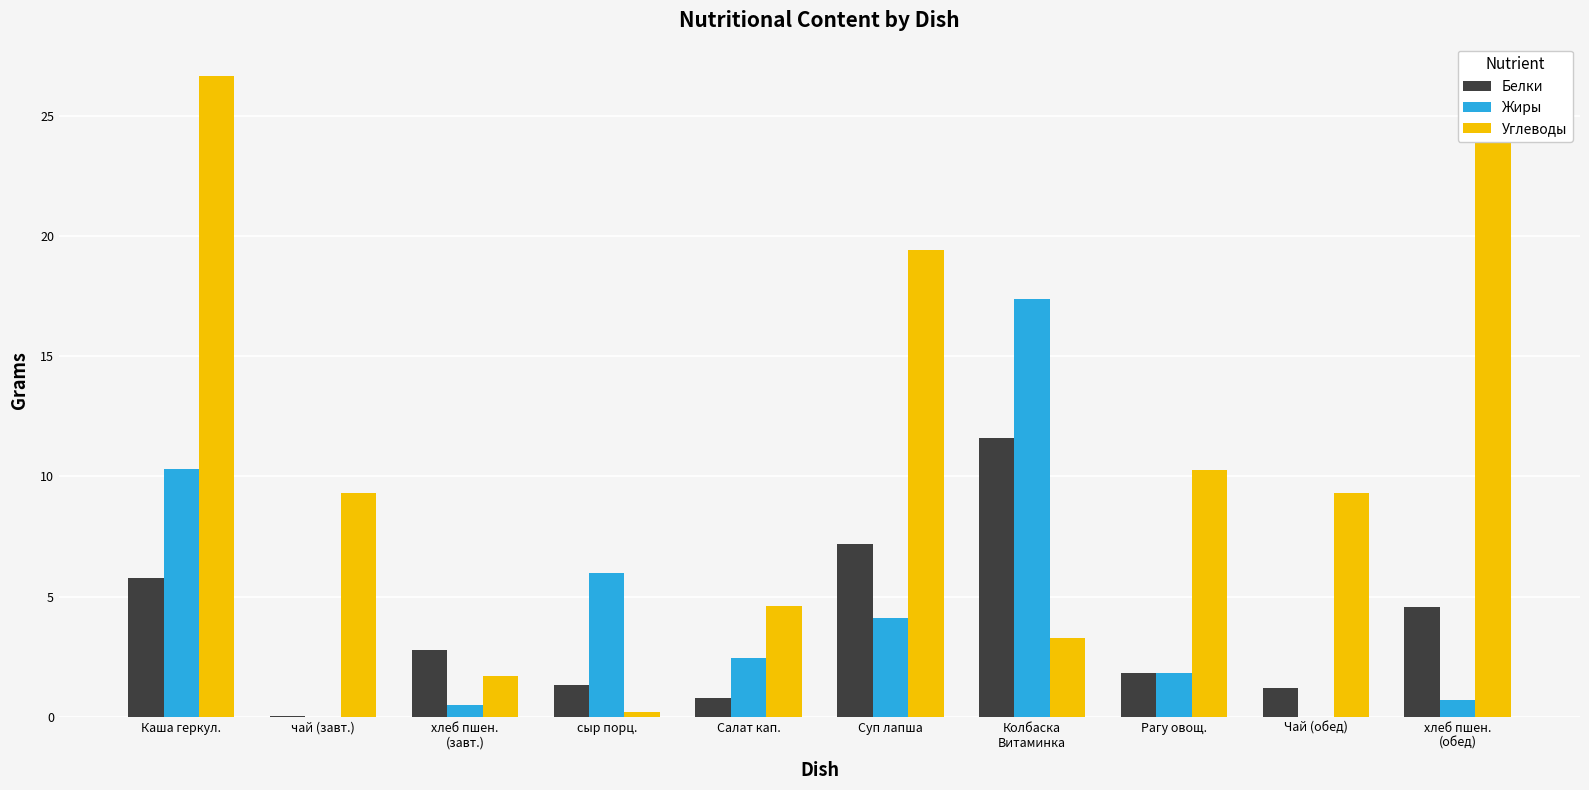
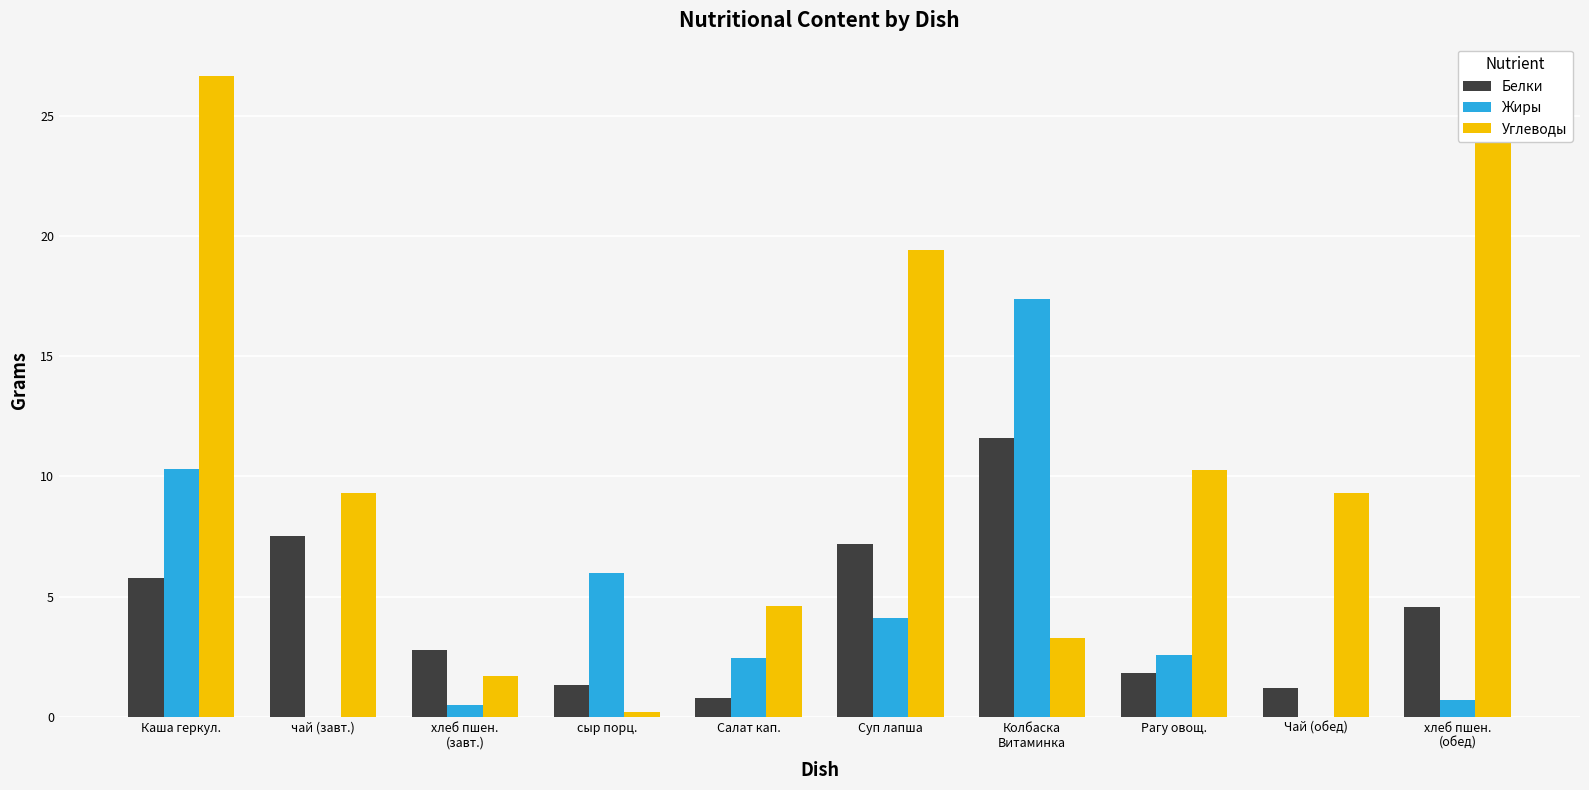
  {
    "Белки": {
      "Каша геркул.": 5.8,
-     "чай (завт.)": 0.1,
+     "чай (завт.)": 7.5,
      "хлеб пшен. (завт.)": 2.8,
      "сыр порц.": 1.3,
      "Салат кап.": 0.8,
      "Суп лапша": 7.2,
      "Колбаска Витаминка": 11.6,
      "Рагу овощ.": 1.8,
      "Чай (обед)": 1.2,
      "хлеб пшен. (обед)": 4.6
    },
    "Жиры": {
      "Каша геркул.": 10.3,
      "хлеб пшен. (завт.)": 0.5,
      "сыр порц.": 6.0,
      "Салат кап.": 2.5,
      "Суп лапша": 4.1,
      "Колбаска Витаминка": 17.4,
-     "Рагу овощ.": 1.8,
+     "Рагу овощ.": 2.6,
      "хлеб пшен. (обед)": 0.7
    },
    "Углеводы": {
      "Каша геркул.": 26.7,
      "чай (завт.)": 9.3,
      "хлеб пшен. (завт.)": 1.7,
      "сыр порц.": 0.2,
      "Салат кап.": 4.6,
      "Суп лапша": 19.4,
      "Колбаска Витаминка": 3.3,
      "Рагу овощ.": 10.3,
      "Чай (обед)": 9.3
    }
  }
